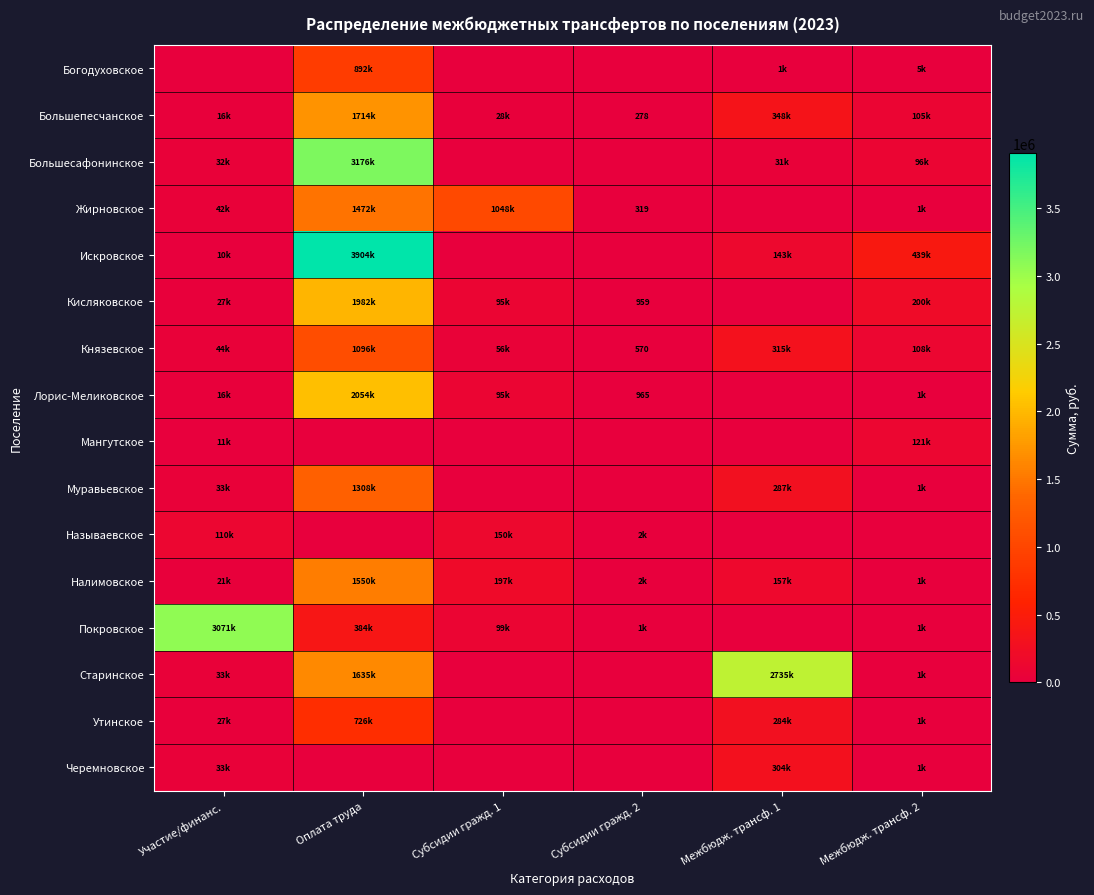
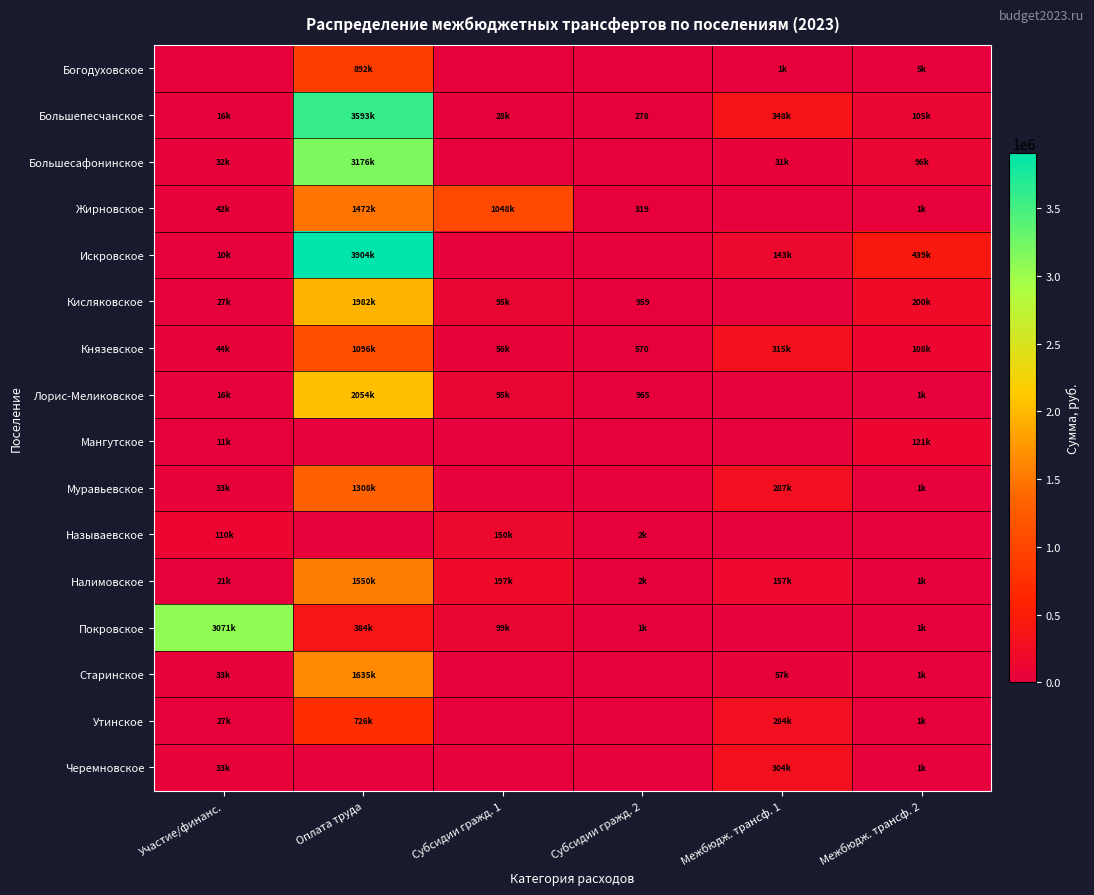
  {
    "Богодуховское": {
      "Оплата труда": "892k",
      "Межбюдж. трансф. 1": "1k",
      "Межбюдж. трансф. 2": "5k"
    },
    "Большепесчанское": {
      "Участие/финанс.": "16k",
-     "Оплата труда": "1714k",
+     "Оплата труда": "3593k",
      "Субсидии гражд. 1": "28k",
      "Субсидии гражд. 2": "278",
      "Межбюдж. трансф. 1": "348k",
      "Межбюдж. трансф. 2": "105k"
    },
    "Большесафонинское": {
      "Участие/финанс.": "32k",
      "Оплата труда": "3176k",
      "Межбюдж. трансф. 1": "31k",
      "Межбюдж. трансф. 2": "96k"
    },
    "Жирновское": {
      "Участие/финанс.": "42k",
      "Оплата труда": "1472k",
      "Субсидии гражд. 1": "1048k",
      "Субсидии гражд. 2": "319",
      "Межбюдж. трансф. 2": "1k"
    },
    "Искровское": {
      "Участие/финанс.": "10k",
      "Оплата труда": "3904k",
      "Межбюдж. трансф. 1": "143k",
      "Межбюдж. трансф. 2": "439k"
    },
    "Кисляковское": {
      "Участие/финанс.": "27k",
      "Оплата труда": "1982k",
      "Субсидии гражд. 1": "95k",
      "Субсидии гражд. 2": "959",
      "Межбюдж. трансф. 2": "200k"
    },
    "Князевское": {
      "Участие/финанс.": "44k",
      "Оплата труда": "1096k",
      "Субсидии гражд. 1": "56k",
      "Субсидии гражд. 2": "570",
      "Межбюдж. трансф. 1": "315k",
      "Межбюдж. трансф. 2": "108k"
    },
    "Лорис-Меликовское": {
      "Участие/финанс.": "16k",
      "Оплата труда": "2054k",
      "Субсидии гражд. 1": "95k",
      "Субсидии гражд. 2": "965",
      "Межбюдж. трансф. 2": "1k"
    },
    "Мангутское": {
      "Участие/финанс.": "11k",
      "Межбюдж. трансф. 2": "121k"
    },
    "Муравьевское": {
      "Участие/финанс.": "33k",
      "Оплата труда": "1308k",
      "Межбюдж. трансф. 1": "287k",
      "Межбюдж. трансф. 2": "1k"
    },
    "Называевское": {
      "Участие/финанс.": "110k",
      "Субсидии гражд. 1": "150k",
      "Субсидии гражд. 2": "2k"
    },
    "Налимовское": {
      "Участие/финанс.": "21k",
      "Оплата труда": "1550k",
      "Субсидии гражд. 1": "197k",
      "Субсидии гражд. 2": "2k",
      "Межбюдж. трансф. 1": "157k",
      "Межбюдж. трансф. 2": "1k"
    },
    "Покровское": {
      "Участие/финанс.": "3071k",
      "Оплата труда": "384k",
      "Субсидии гражд. 1": "99k",
      "Субсидии гражд. 2": "1k",
      "Межбюдж. трансф. 2": "1k"
    },
    "Старинское": {
      "Участие/финанс.": "33k",
      "Оплата труда": "1635k",
-     "Межбюдж. трансф. 1": "2735k",
+     "Межбюдж. трансф. 1": "57k",
      "Межбюдж. трансф. 2": "1k"
    },
    "Утинское": {
      "Участие/финанс.": "27k",
      "Оплата труда": "726k",
      "Межбюдж. трансф. 1": "284k",
      "Межбюдж. трансф. 2": "1k"
    },
    "Черемновское": {
      "Участие/финанс.": "33k",
      "Межбюдж. трансф. 1": "304k",
      "Межбюдж. трансф. 2": "1k"
    }
  }
